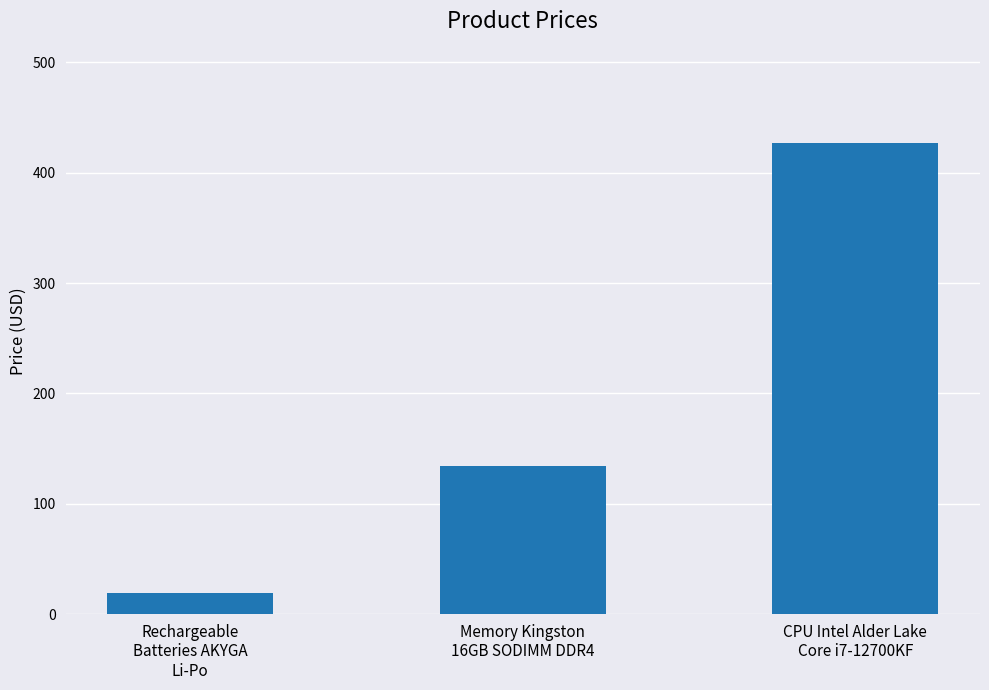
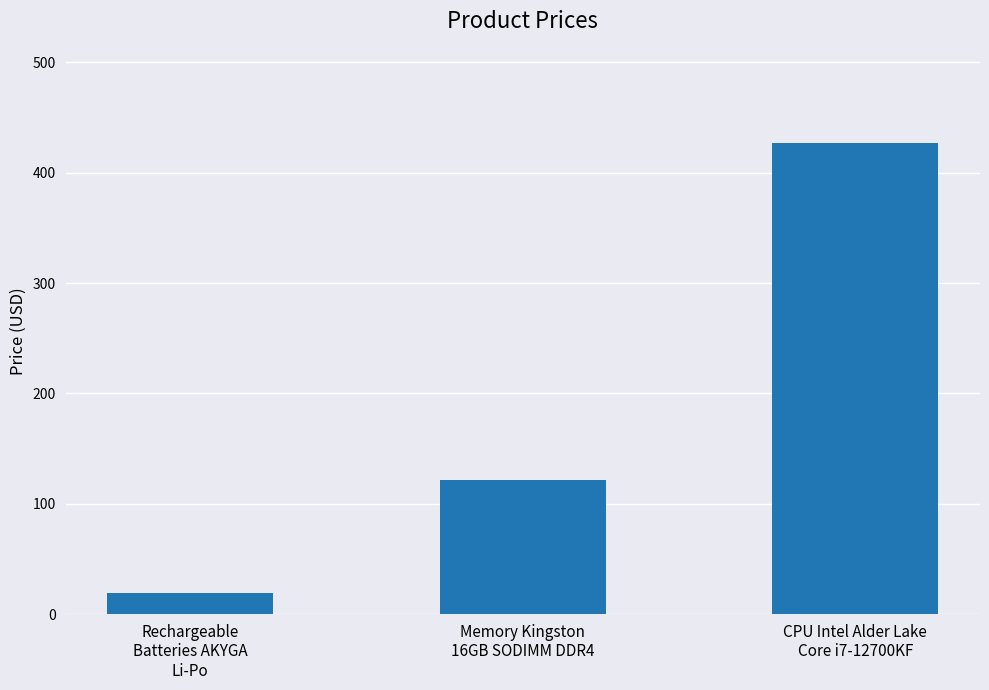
  {
    "Rechargeable Batteries AKYGA Li-Po": 19,
-   "Memory Kingston 16GB SODIMM DDR4": 135,
+   "Memory Kingston 16GB SODIMM DDR4": 121,
    "CPU Intel Alder Lake Core i7-12700KF": 427
  }
